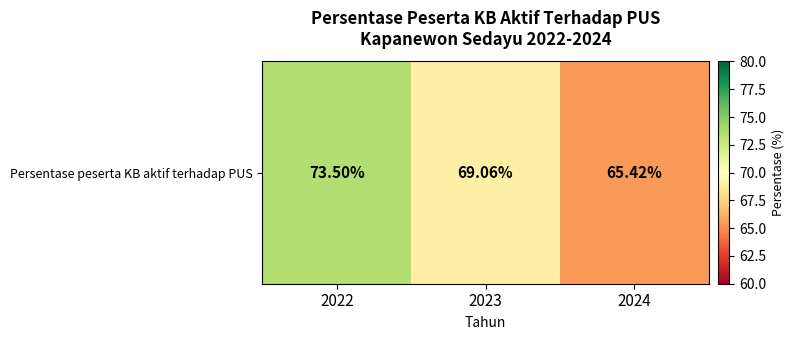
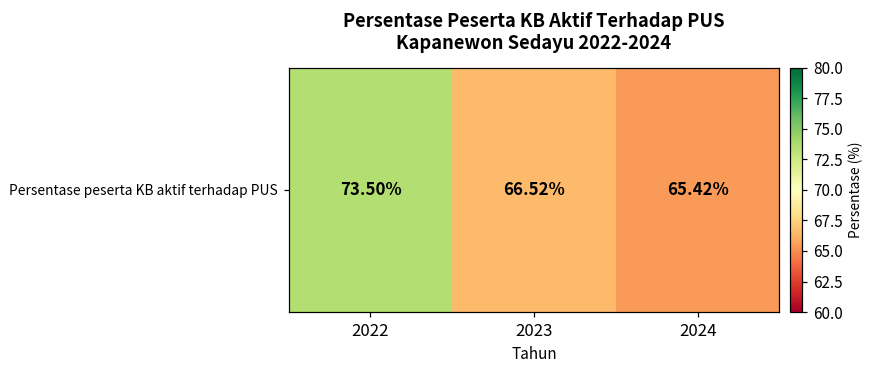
  {
    "Persentase peserta KB aktif terhadap PUS": {
      "2022": "73.50%",
-     "2023": "69.06%",
+     "2023": "66.52%",
      "2024": "65.42%"
    }
  }
